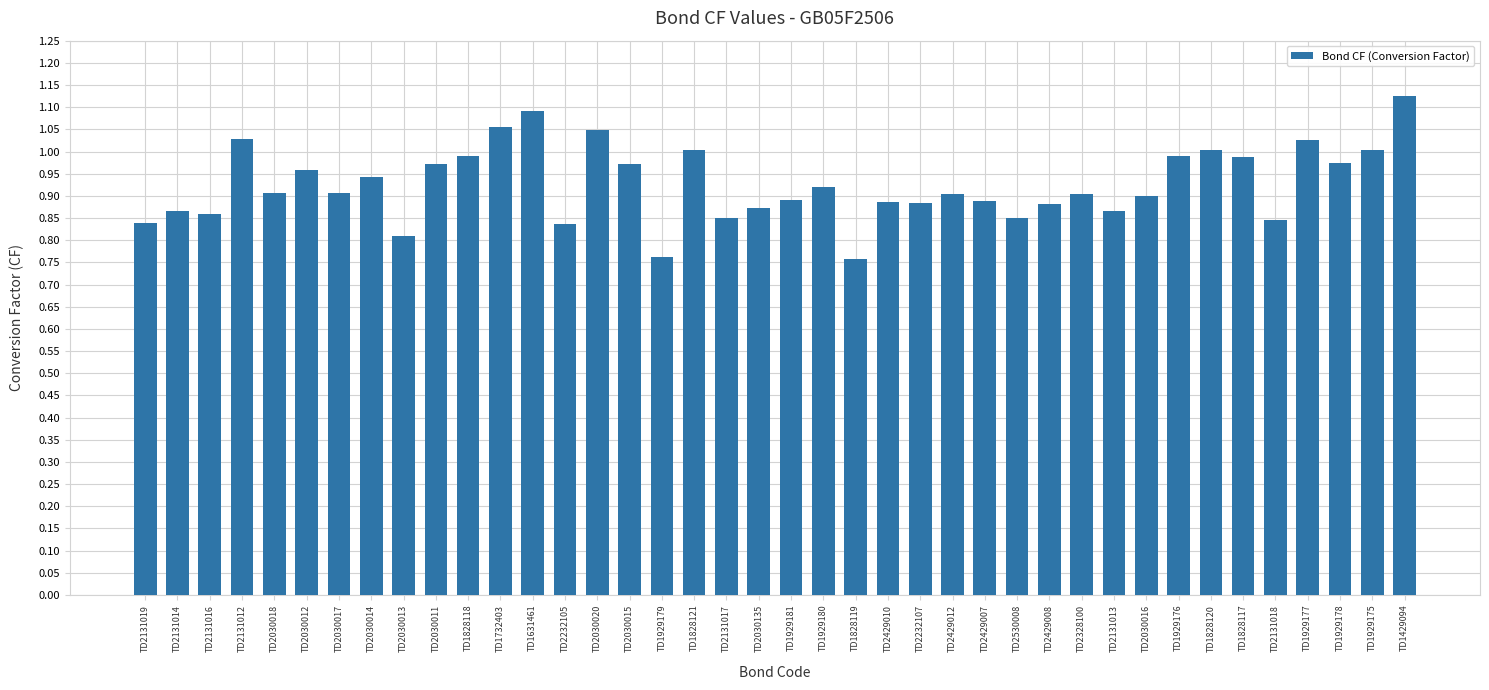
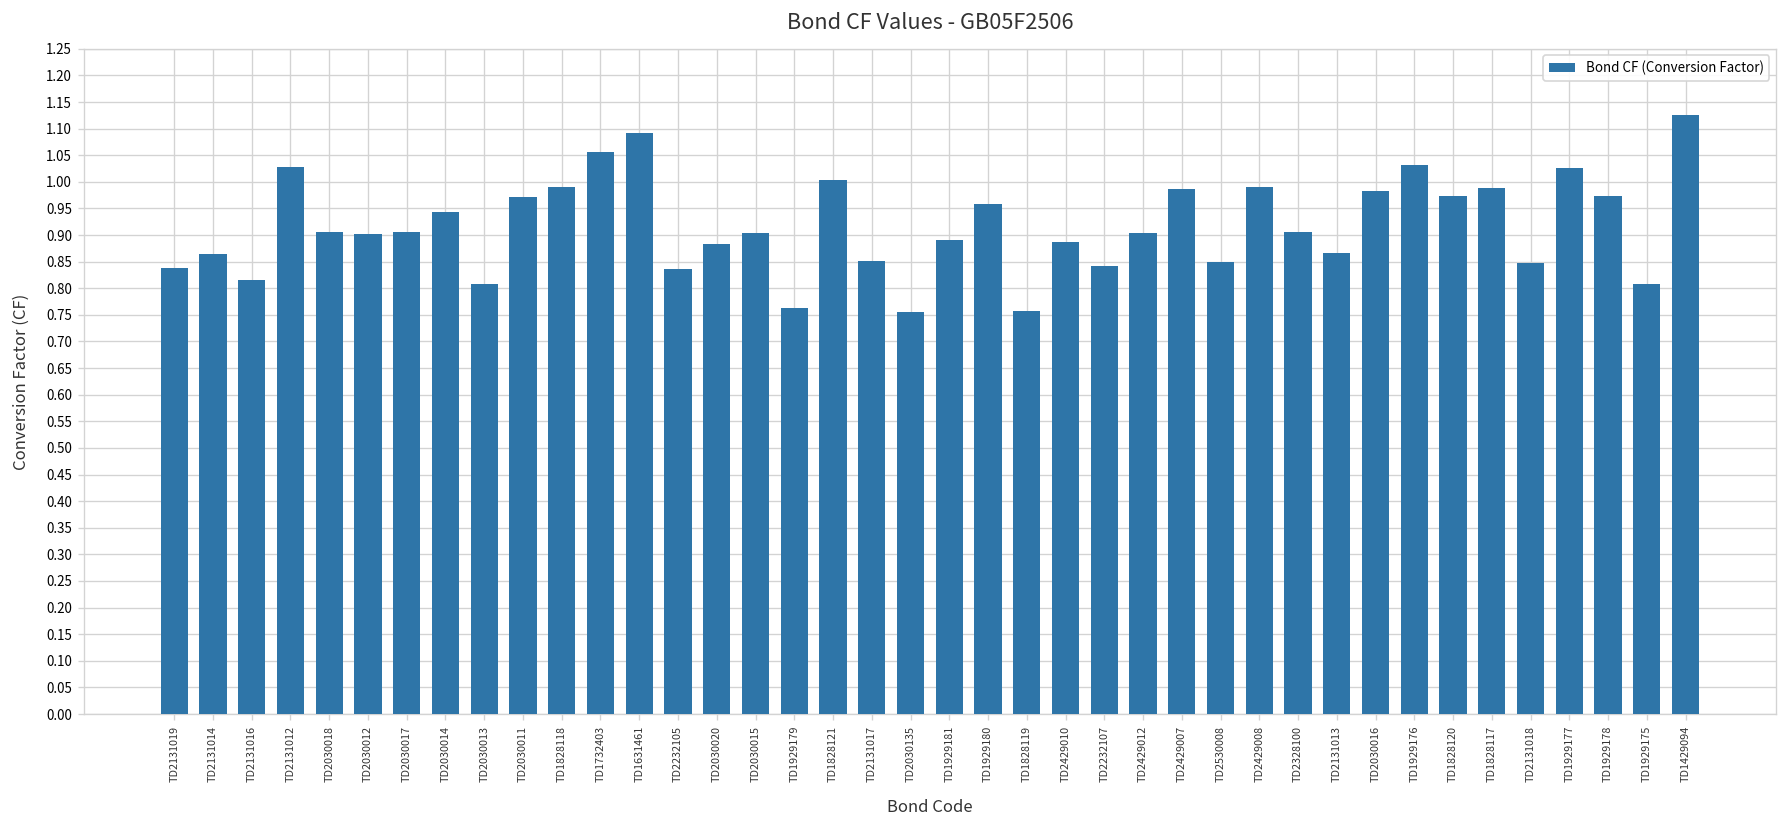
  {
    "TD2131019": 0.84,
    "TD2131014": 0.87,
-   "TD2131016": 0.86,
+   "TD2131016": 0.82,
    "TD2131012": 1.03,
    "TD2030018": 0.91,
-   "TD2030012": 0.96,
+   "TD2030012": 0.90,
    "TD2030017": 0.91,
    "TD2030014": 0.94,
    "TD2030013": 0.81,
    "TD2030011": 0.97,
    "TD1828118": 0.99,
    "TD1732403": 1.06,
    "TD1631461": 1.09,
    "TD2232105": 0.84,
-   "TD2030020": 1.05,
-   "TD2030015": 0.97,
+   "TD2030020": 0.88,
+   "TD2030015": 0.90,
    "TD1929179": 0.76,
    "TD1828121": 1.00,
    "TD2131017": 0.85,
-   "TD2030135": 0.87,
+   "TD2030135": 0.76,
    "TD1929181": 0.89,
-   "TD1929180": 0.92,
+   "TD1929180": 0.96,
    "TD1828119": 0.76,
    "TD2429010": 0.89,
-   "TD2232107": 0.88,
+   "TD2232107": 0.84,
    "TD2429012": 0.90,
-   "TD2429007": 0.89,
+   "TD2429007": 0.99,
    "TD2530008": 0.85,
-   "TD2429008": 0.88,
+   "TD2429008": 0.99,
    "TD2328100": 0.91,
    "TD2131013": 0.87,
-   "TD2030016": 0.90,
-   "TD1929176": 0.99,
-   "TD1828120": 1.00,
+   "TD2030016": 0.98,
+   "TD1929176": 1.03,
+   "TD1828120": 0.97,
    "TD1828117": 0.99,
    "TD2131018": 0.85,
    "TD1929177": 1.03,
    "TD1929178": 0.97,
-   "TD1929175": 1.00,
+   "TD1929175": 0.81,
    "TD1429094": 1.13
  }
